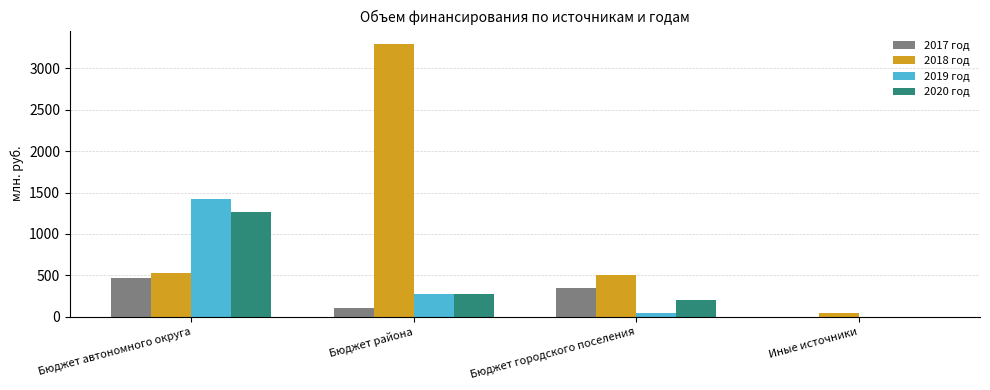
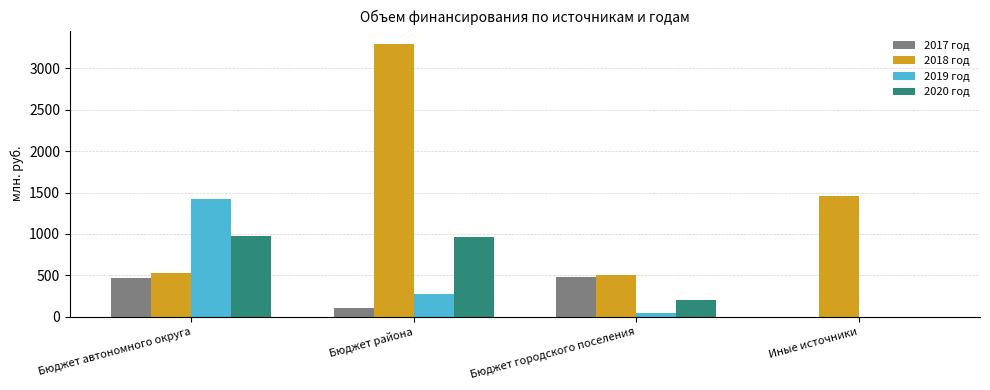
  {
    "2017 год": {
      "Бюджет автономного округа": 500,
      "Бюджет района": 100,
-     "Бюджет городского поселения": 300,
+     "Бюджет городского поселения": 500,
      "Иные источники": 0
    },
    "2018 год": {
      "Бюджет автономного округа": 500,
      "Бюджет района": 3300,
      "Бюджет городского поселения": 500,
-     "Иные источники": 100
+     "Иные источники": 1500
    },
    "2019 год": {
      "Бюджет автономного округа": 1400,
      "Бюджет района": 300,
      "Бюджет городского поселения": 0,
      "Иные источники": 0
    },
    "2020 год": {
-     "Бюджет автономного округа": 1300,
-     "Бюджет района": 300,
+     "Бюджет автономного округа": 1000,
+     "Бюджет района": 1000,
      "Бюджет городского поселения": 200,
      "Иные источники": 0
    }
  }
